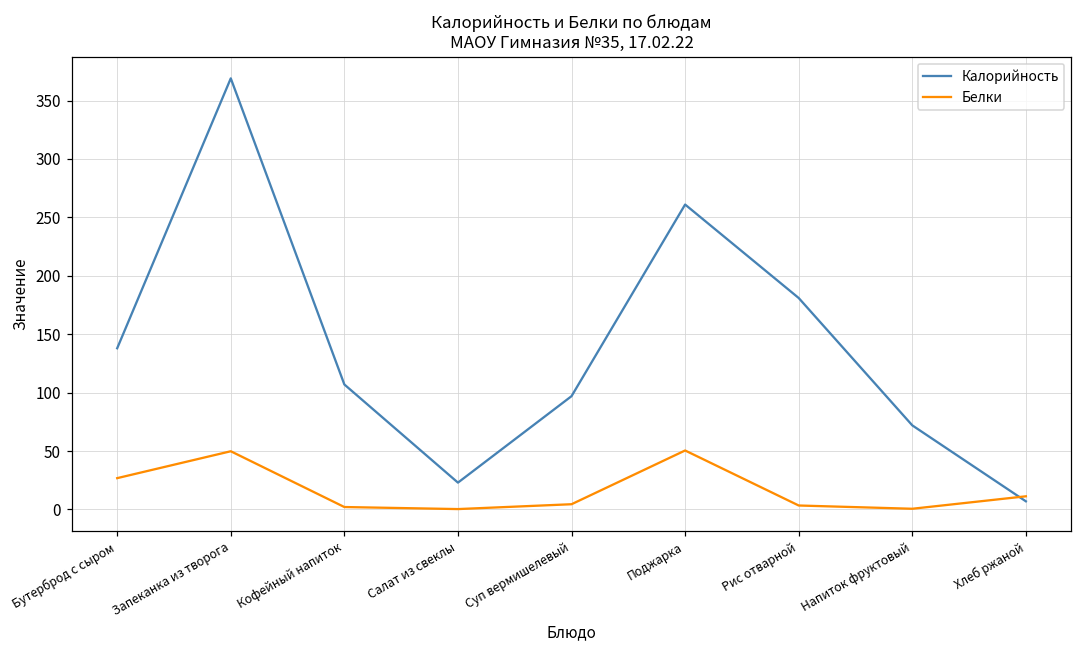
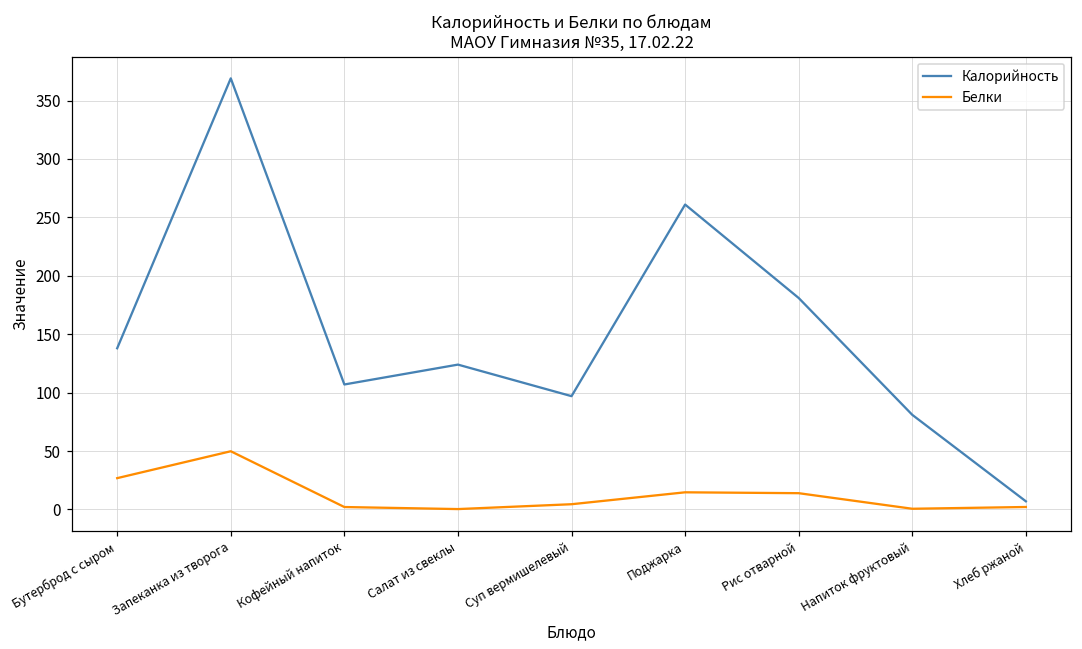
  {
    "Калорийность": {
      "Бутерброд с сыром": 138,
      "Запеканка из творога": 369,
      "Кофейный напиток": 107,
-     "Салат из свеклы": 23,
+     "Салат из свеклы": 124,
      "Суп вермишелевый": 97,
      "Поджарка": 261,
      "Рис отварной": 181,
-     "Напиток фруктовый": 72,
+     "Напиток фруктовый": 81,
      "Хлеб ржаной": 7
    },
    "Белки": {
      "Бутерброд с сыром": 27,
      "Запеканка из творога": 50,
      "Кофейный напиток": 2,
      "Салат из свеклы": 0,
      "Суп вермишелевый": 5,
-     "Поджарка": 51,
-     "Рис отварной": 3,
+     "Поджарка": 15,
+     "Рис отварной": 14,
      "Напиток фруктовый": 1,
-     "Хлеб ржаной": 11
+     "Хлеб ржаной": 2
    }
  }
